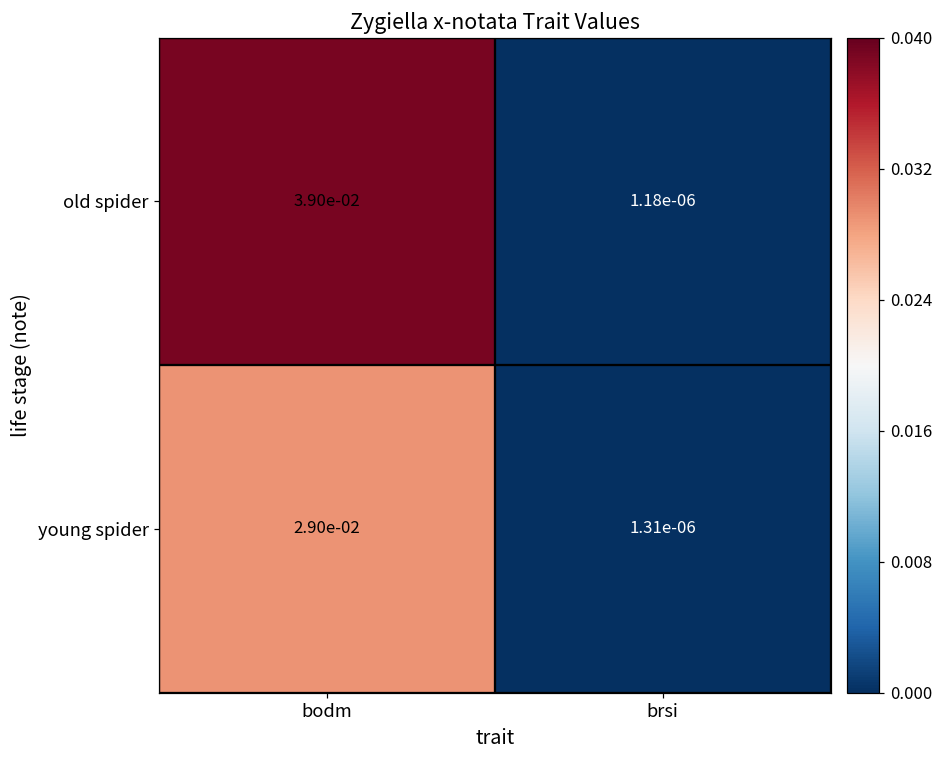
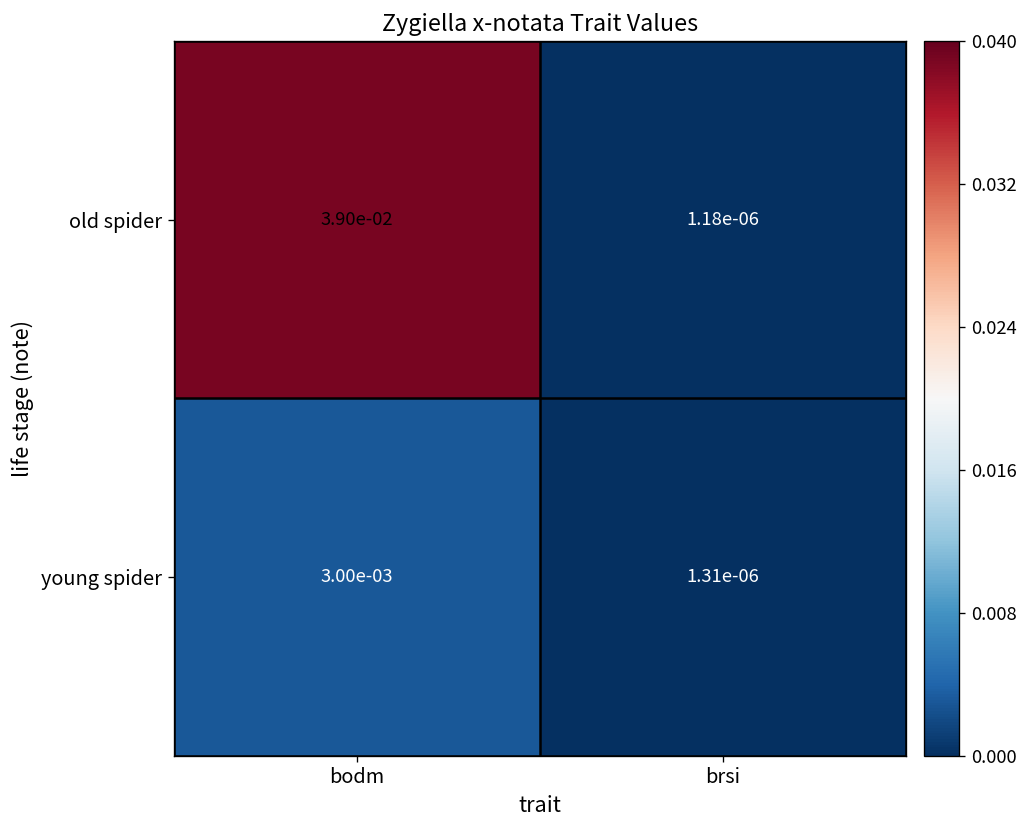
  {
    "old spider": {
      "bodm": "3.90e-02",
      "brsi": "1.18e-06"
    },
    "young spider": {
-     "bodm": "2.90e-02",
+     "bodm": "3.00e-03",
      "brsi": "1.31e-06"
    }
  }
